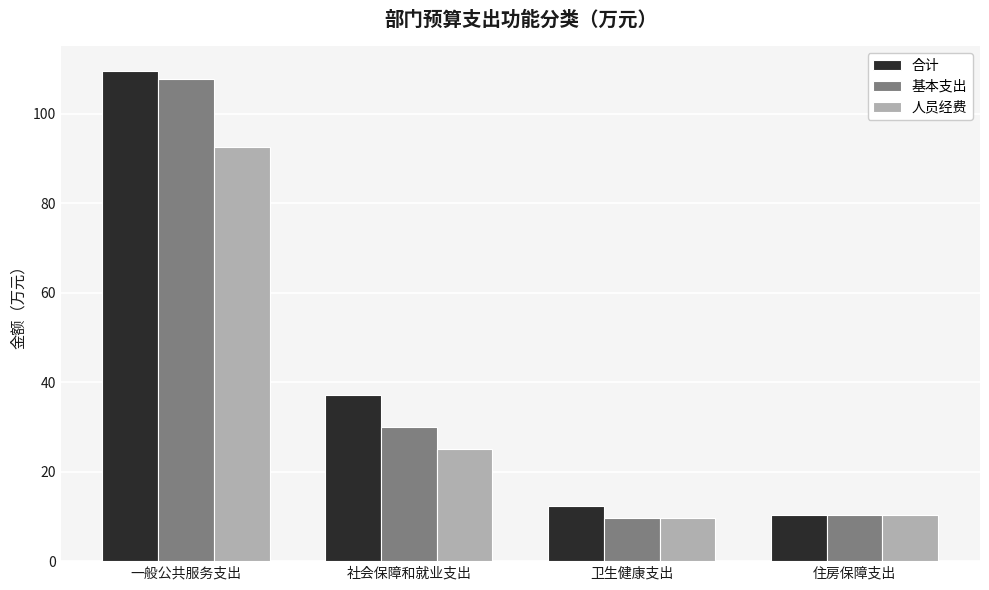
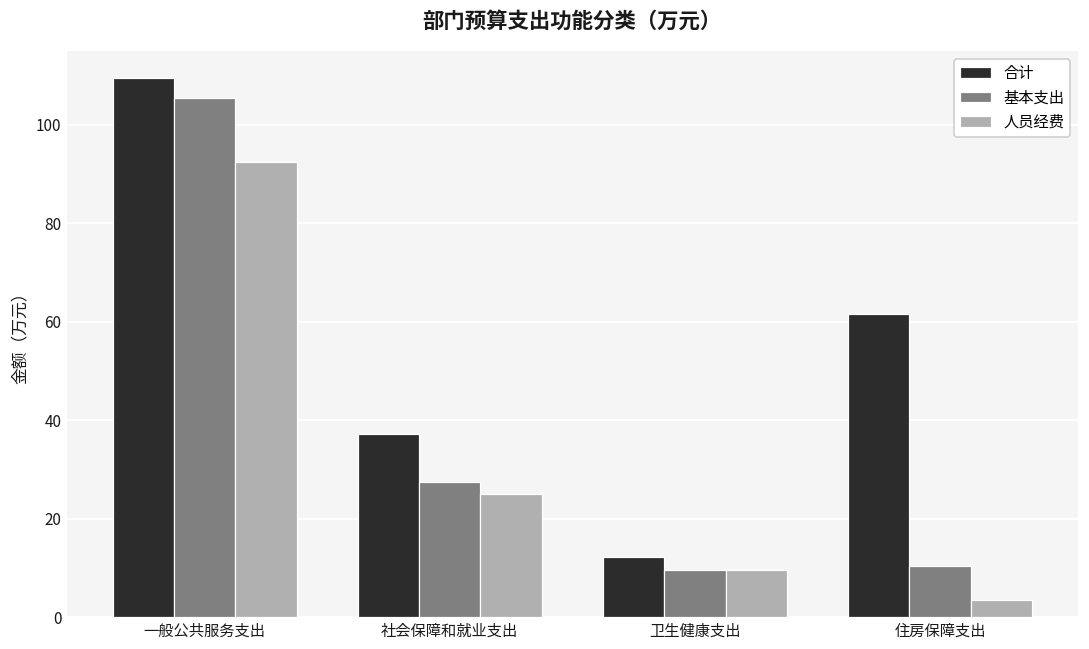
  {
    "合计": {
      "一般公共服务支出": 110,
      "社会保障和就业支出": 37,
      "卫生健康支出": 12,
-     "住房保障支出": 10
+     "住房保障支出": 61
    },
    "基本支出": {
-     "一般公共服务支出": 108,
-     "社会保障和就业支出": 30,
+     "一般公共服务支出": 106,
+     "社会保障和就业支出": 28,
      "卫生健康支出": 10,
      "住房保障支出": 10
    },
    "人员经费": {
      "一般公共服务支出": 92,
      "社会保障和就业支出": 25,
      "卫生健康支出": 10,
-     "住房保障支出": 10
+     "住房保障支出": 3
    }
  }
